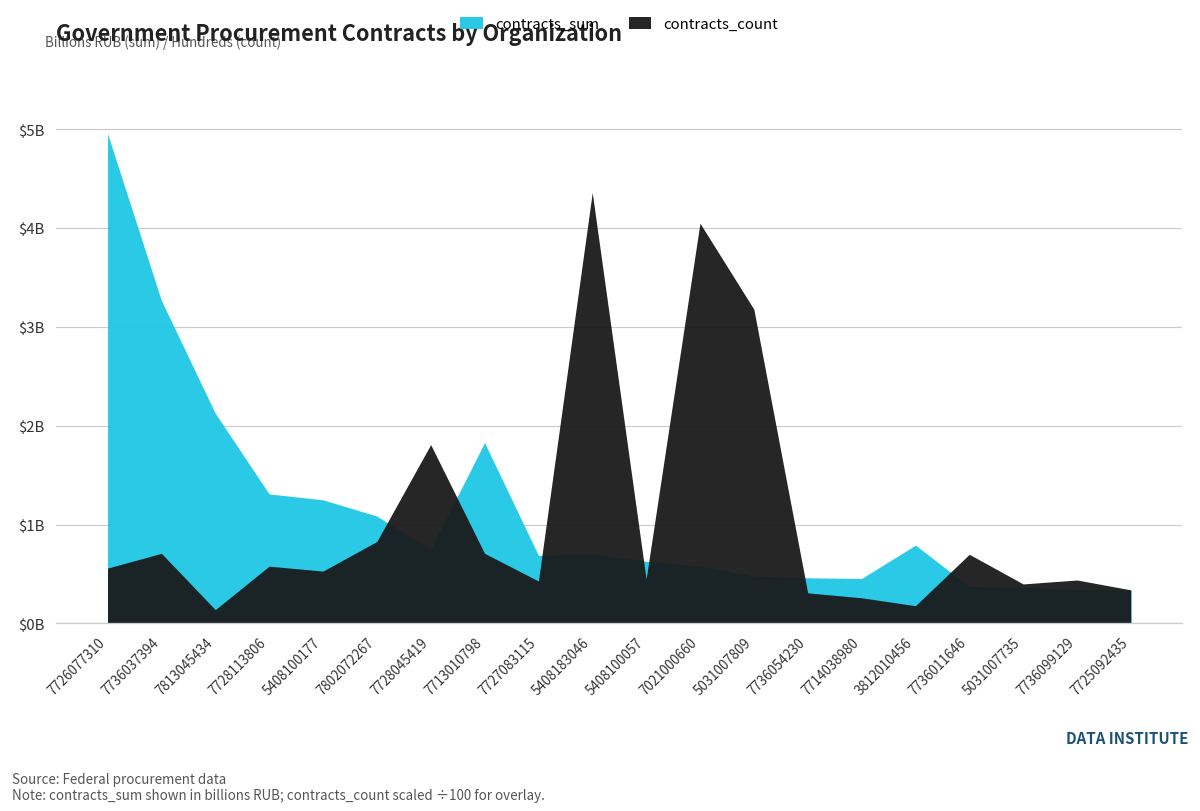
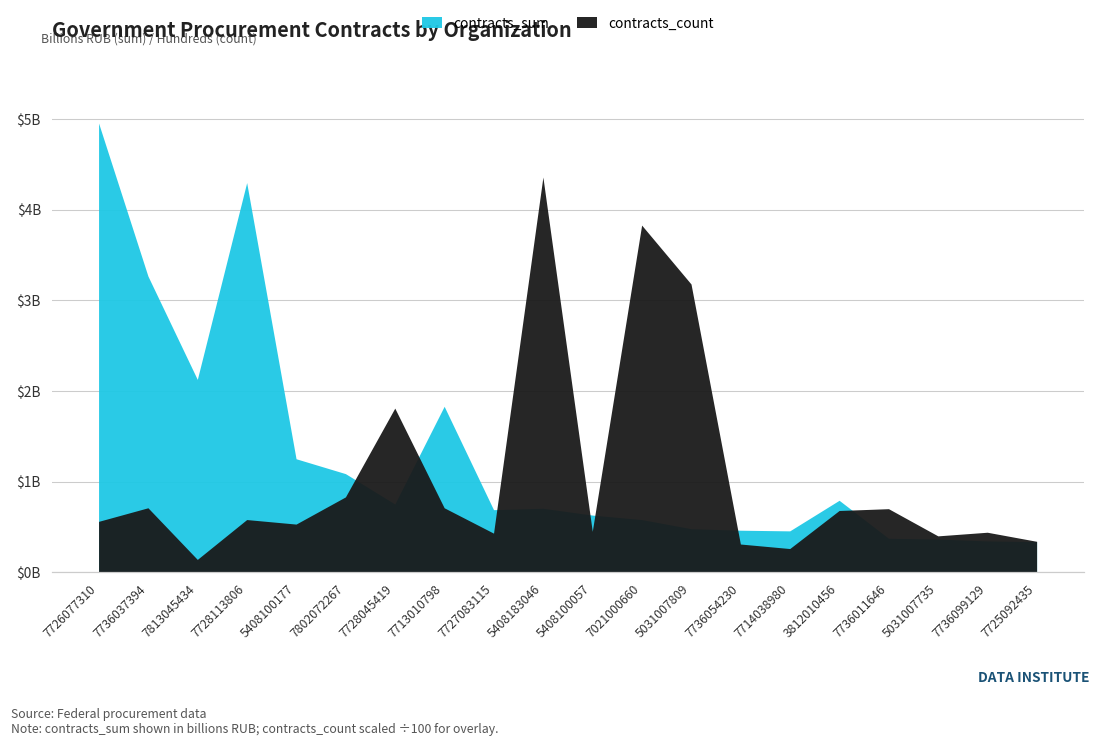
  {
    "contracts_sum": {
      "7726077310": "$5000000000",
      "7736037394": "$3300000000",
      "7813045434": "$2100000000",
-     "7728113806": "$1300000000",
+     "7728113806": "$4300000000",
      "5408100177": "$1300000000",
      "7802072267": "$1100000000",
      "7728045419": "$800000000",
      "7713010798": "$1800000000",
      "7727083115": "$700000000",
      "5408183046": "$700000000",
      "5408100057": "$600000000",
      "7021000660": "$600000000",
      "5031007809": "$500000000",
      "7736054230": "$500000000",
      "7714038980": "$500000000",
      "3812010456": "$800000000",
      "7736011646": "$400000000",
      "5031007735": "$400000000",
      "7736099129": "$300000000"
    },
    "contracts_count": {
      "7726077310": "$600000000",
      "7736037394": "$700000000",
      "7813045434": "$100000000",
      "7728113806": "$600000000",
      "5408100177": "$500000000",
      "7802072267": "$800000000",
      "7728045419": "$1800000000",
      "7713010798": "$700000000",
      "7727083115": "$400000000",
      "5408183046": "$4400000000",
      "5408100057": "$500000000",
-     "7021000660": "$4100000000",
+     "7021000660": "$3800000000",
      "5031007809": "$3200000000",
      "7736054230": "$300000000",
      "7714038980": "$300000000",
-     "3812010456": "$200000000",
+     "3812010456": "$700000000",
      "7736011646": "$700000000",
      "5031007735": "$400000000",
      "7736099129": "$400000000"
    }
  }
